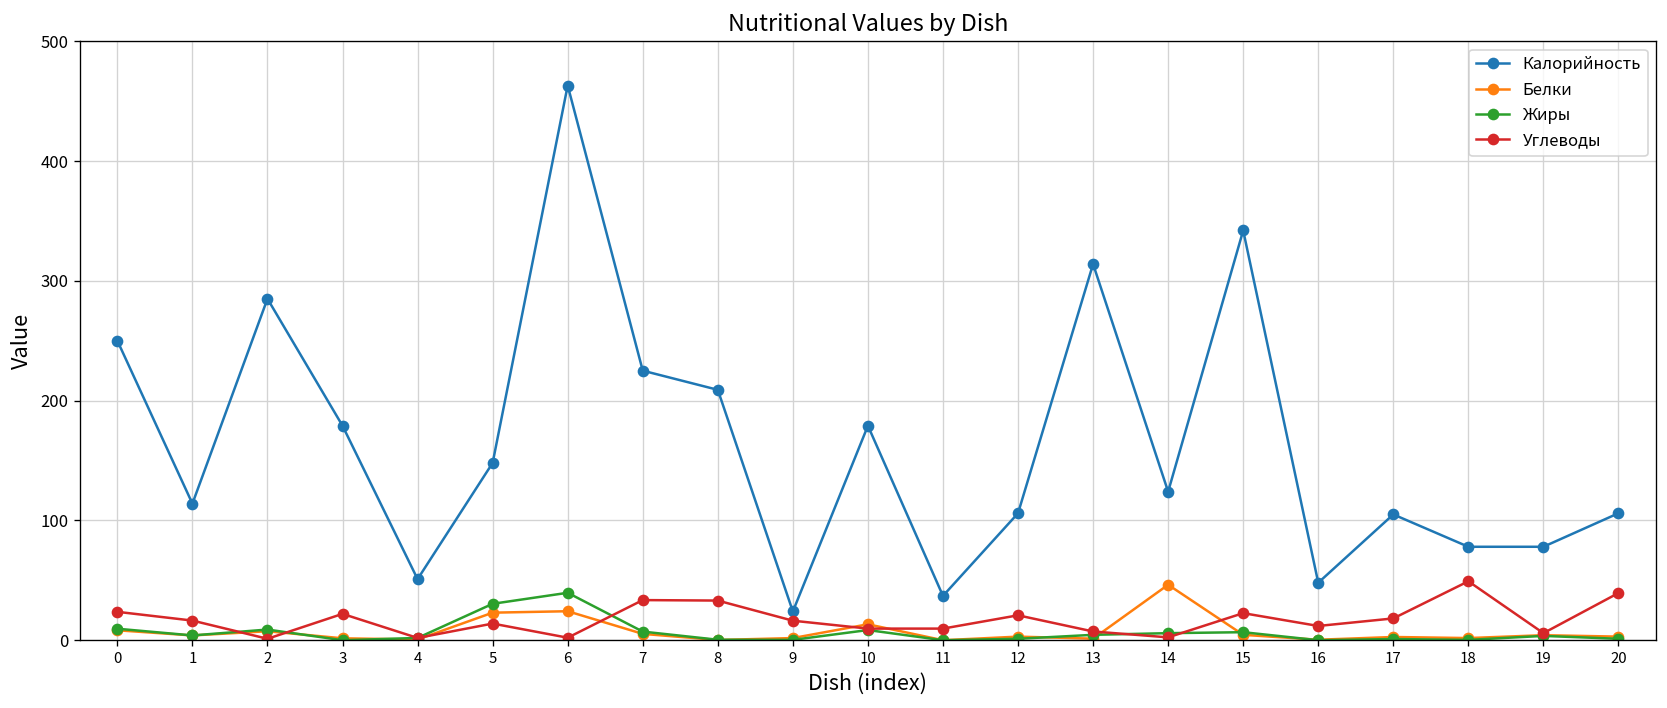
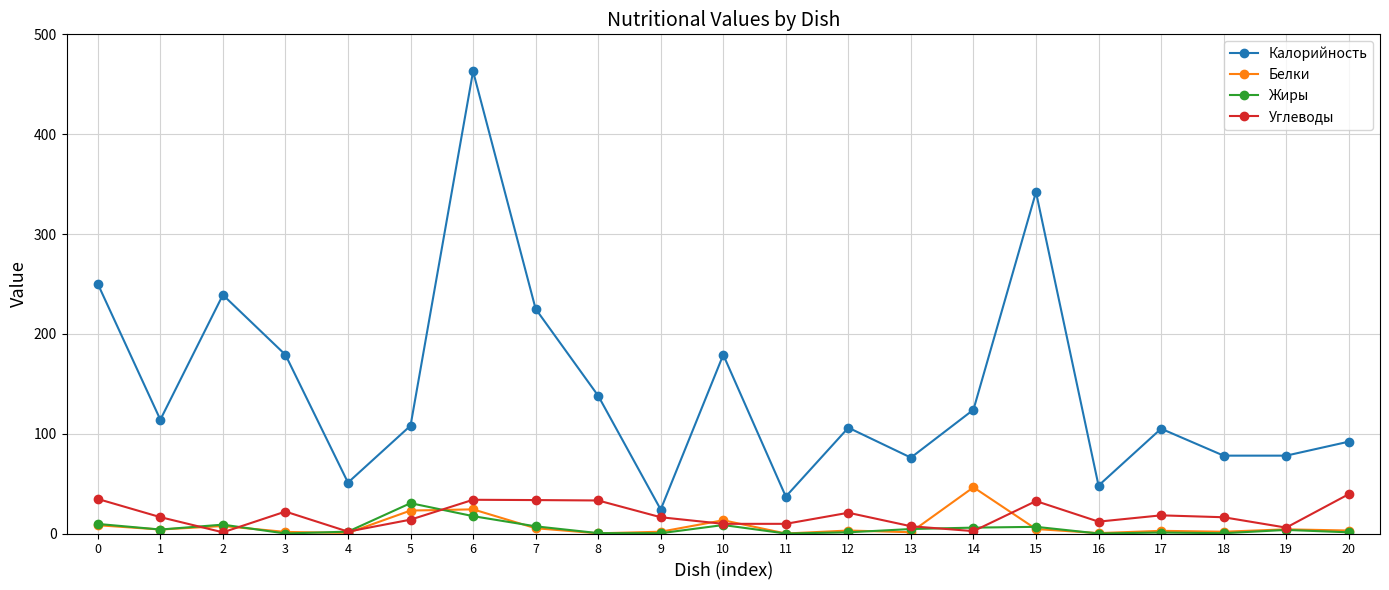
  {
    "Калорийность": {
      "0": 250,
      "1": 110,
-     "2": 290,
+     "2": 240,
      "3": 180,
      "4": 50,
-     "5": 150,
+     "5": 110,
      "6": 460,
      "7": 230,
-     "8": 210,
+     "8": 140,
      "9": 20,
      "10": 180,
      "11": 40,
      "12": 110,
-     "13": 310,
+     "13": 80,
      "14": 120,
      "15": 340,
      "16": 50,
      "17": 110,
      "18": 80,
      "19": 80,
-     "20": 110
+     "20": 90
    },
    "Белки": {
      "5": 20,
      "6": 20,
      "10": 10,
      "13": 0,
      "14": 50
    },
    "Жиры": {
      "5": 30,
-     "6": 40,
+     "6": 20,
      "13": 0,
      "14": 10
    },
    "Углеводы": {
-     "0": 20,
+     "0": 30,
      "1": 20,
      "2": 0,
      "3": 20,
      "5": 10,
-     "6": 0,
+     "6": 30,
      "7": 30,
      "8": 30,
      "9": 20,
      "11": 10,
      "12": 20,
      "13": 10,
      "14": 0,
-     "15": 20,
+     "15": 30,
      "16": 10,
      "17": 20,
-     "18": 50,
+     "18": 20,
      "20": 40
    }
  }
